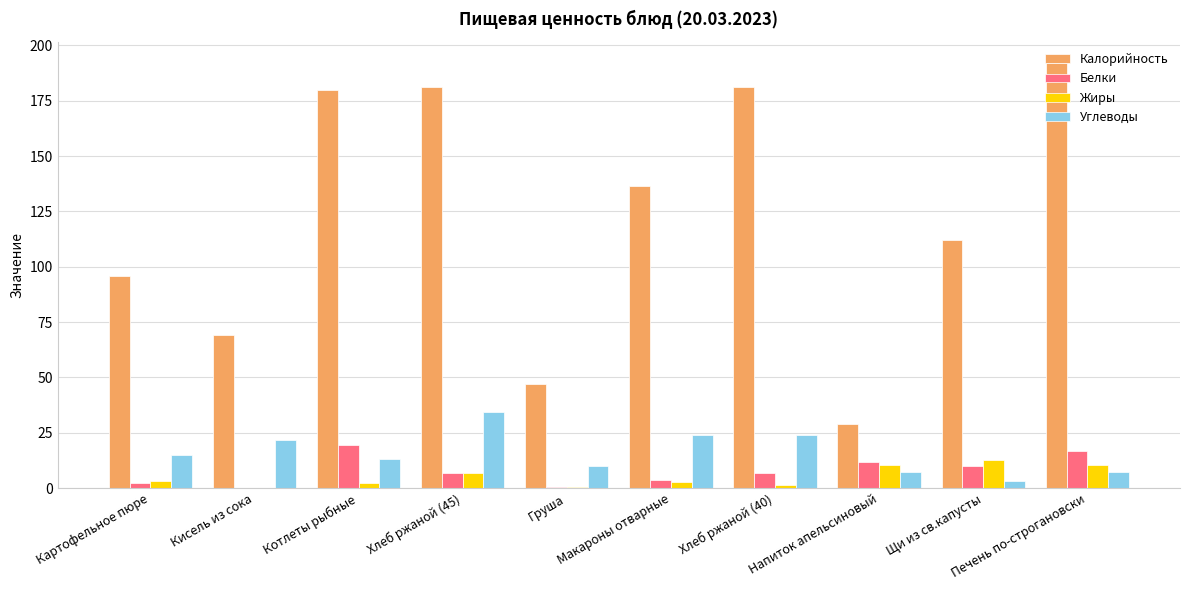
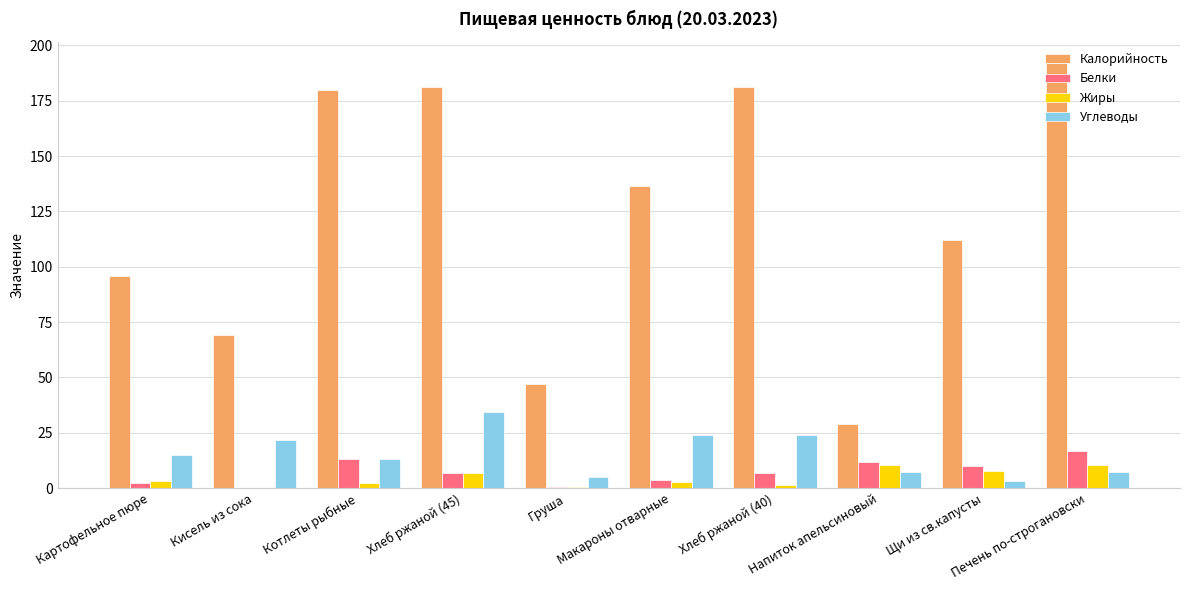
  {
    "Калорийность": {
      "Картофельное пюре": 96,
      "Кисель из сока": 69,
      "Котлеты рыбные": 180,
      "Хлеб ржаной (45)": 181,
      "Груша": 47,
      "Макароны отварные": 137,
      "Хлеб ржаной (40)": 181,
      "Напиток апельсиновый": 29,
      "Щи из св.капусты": 112,
      "Печень по-строгановски": 192
    },
    "Белки": {
      "Картофельное пюре": 2,
-     "Котлеты рыбные": 20,
+     "Котлеты рыбные": 13,
      "Хлеб ржаной (45)": 7,
      "Макароны отварные": 4,
      "Хлеб ржаной (40)": 7,
      "Напиток апельсиновый": 12,
      "Щи из св.капусты": 10,
      "Печень по-строгановски": 17
    },
    "Жиры": {
      "Картофельное пюре": 3,
      "Кисель из сока": 0,
      "Котлеты рыбные": 2,
      "Хлеб ржаной (45)": 7,
      "Макароны отварные": 3,
      "Хлеб ржаной (40)": 1,
      "Напиток апельсиновый": 11,
-     "Щи из св.капусты": 13,
+     "Щи из св.капусты": 8,
      "Печень по-строгановски": 11
    },
    "Углеводы": {
      "Картофельное пюре": 15,
      "Кисель из сока": 22,
      "Котлеты рыбные": 13,
      "Хлеб ржаной (45)": 34,
-     "Груша": 10,
+     "Груша": 5,
      "Макароны отварные": 24,
      "Хлеб ржаной (40)": 24,
      "Напиток апельсиновый": 7,
      "Щи из св.капусты": 3,
      "Печень по-строгановски": 7
    }
  }
